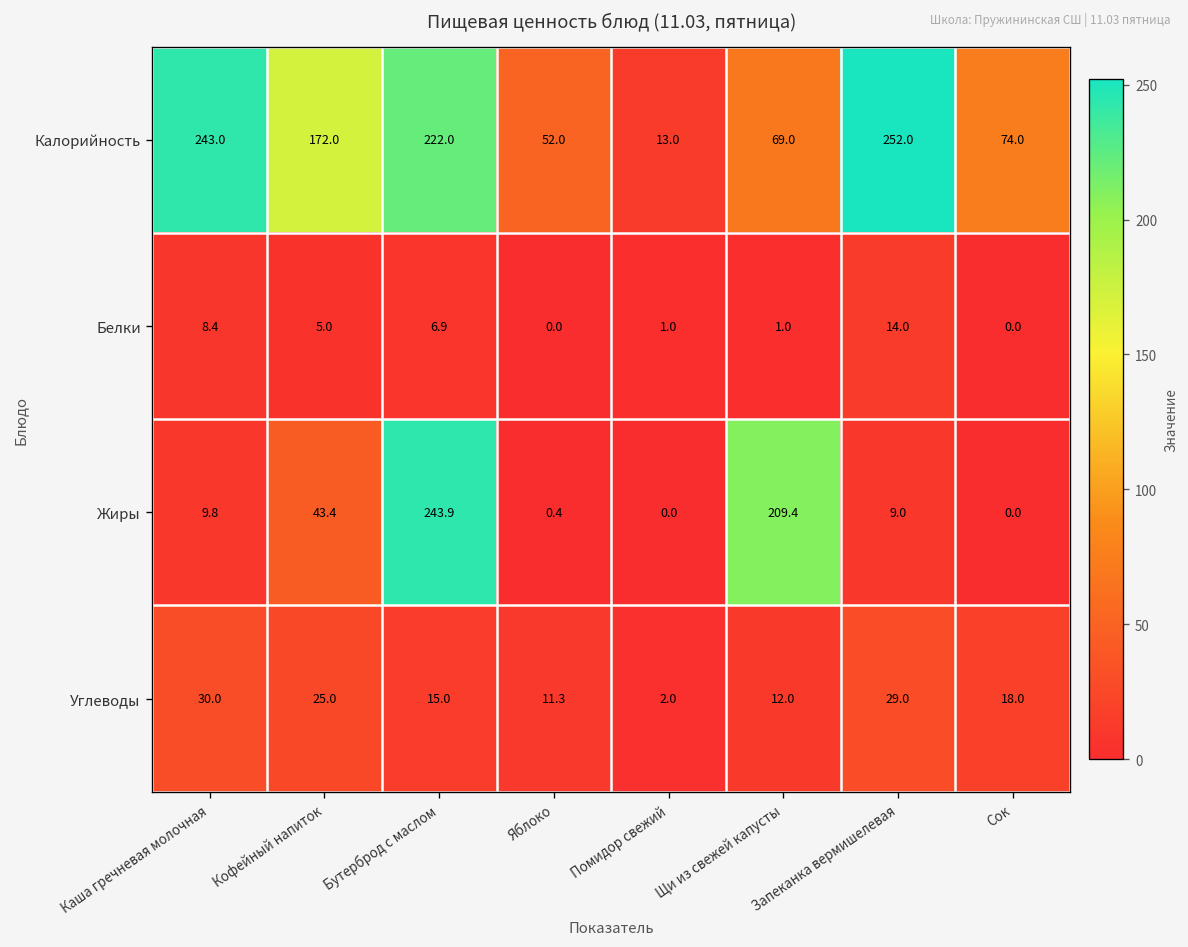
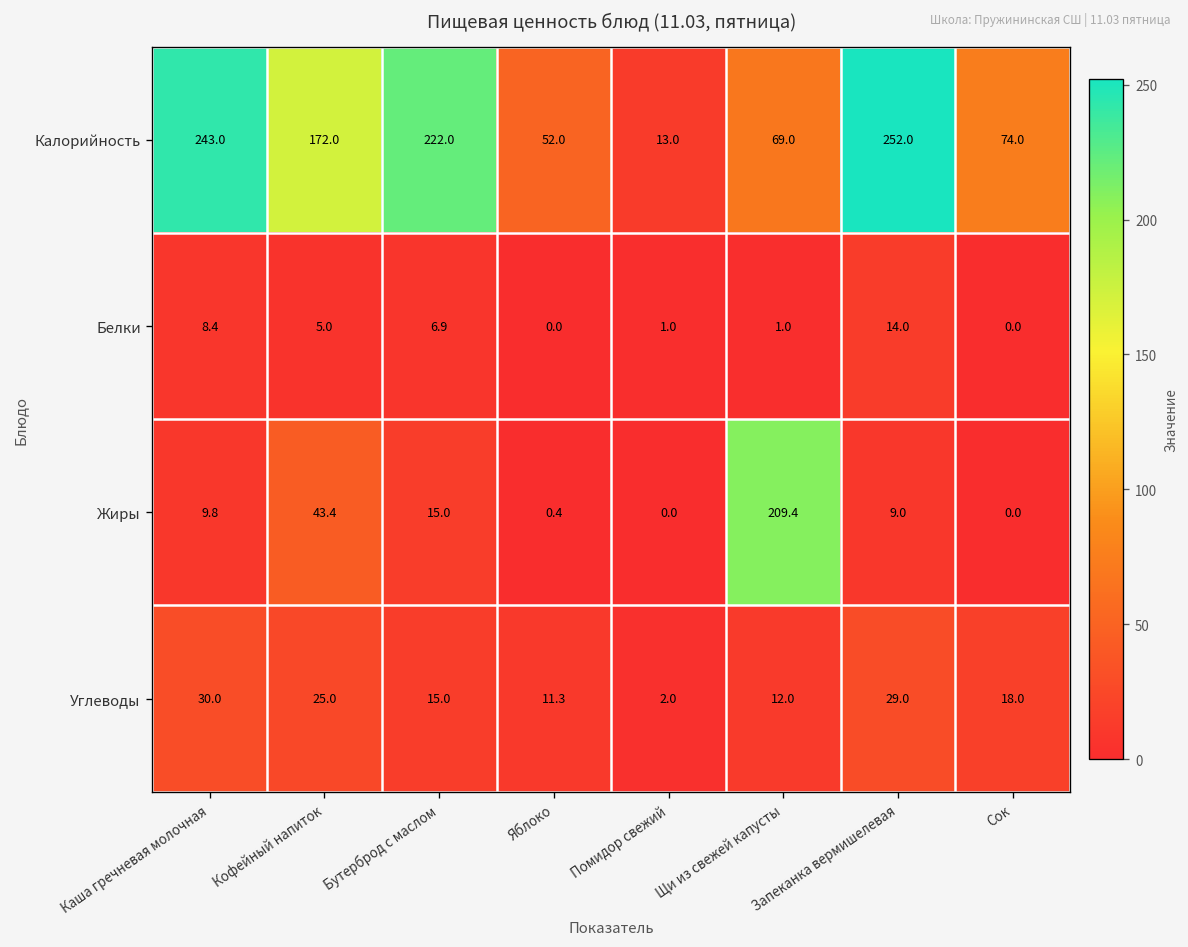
  {
    "Калорийность": {
      "Каша гречневая молочная": 243.0,
      "Кофейный напиток": 172.0,
      "Бутерброд с маслом": 222.0,
      "Яблоко": 52.0,
      "Помидор свежий": 13.0,
      "Щи из свежей капусты": 69.0,
      "Запеканка вермишелевая": 252.0,
      "Сок": 74.0
    },
    "Белки": {
      "Каша гречневая молочная": 8.4,
      "Кофейный напиток": 5.0,
      "Бутерброд с маслом": 6.9,
      "Яблоко": 0.0,
      "Помидор свежий": 1.0,
      "Щи из свежей капусты": 1.0,
      "Запеканка вермишелевая": 14.0,
      "Сок": 0.0
    },
    "Жиры": {
      "Каша гречневая молочная": 9.8,
      "Кофейный напиток": 43.4,
-     "Бутерброд с маслом": 243.9,
+     "Бутерброд с маслом": 15.0,
      "Яблоко": 0.4,
      "Помидор свежий": 0.0,
      "Щи из свежей капусты": 209.4,
      "Запеканка вермишелевая": 9.0,
      "Сок": 0.0
    },
    "Углеводы": {
      "Каша гречневая молочная": 30.0,
      "Кофейный напиток": 25.0,
      "Бутерброд с маслом": 15.0,
      "Яблоко": 11.3,
      "Помидор свежий": 2.0,
      "Щи из свежей капусты": 12.0,
      "Запеканка вермишелевая": 29.0,
      "Сок": 18.0
    }
  }
